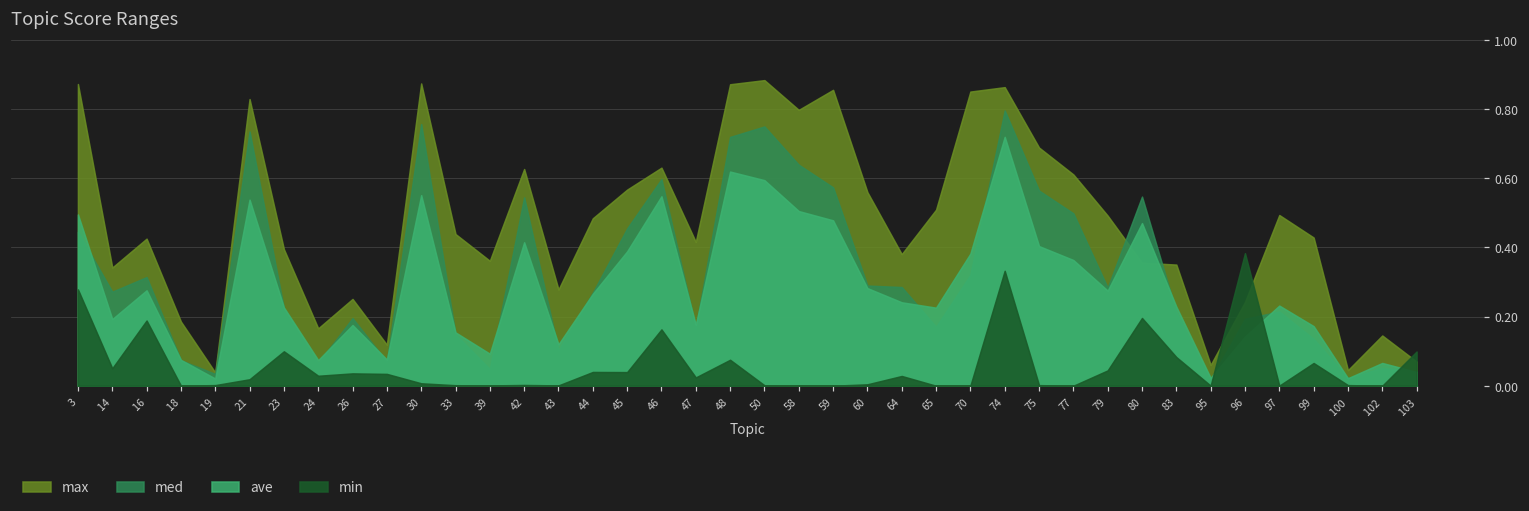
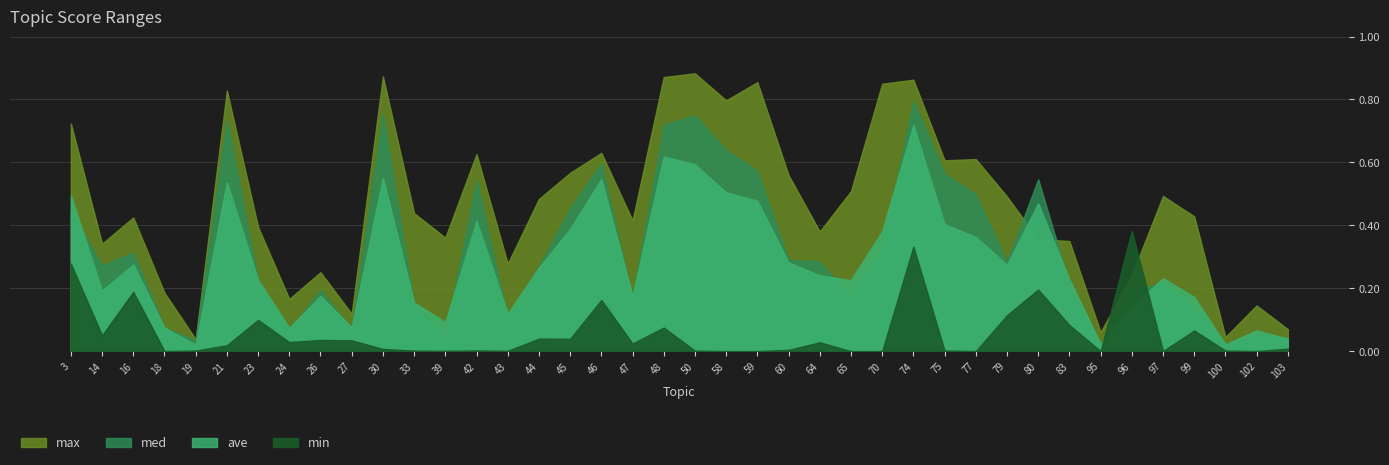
  {
    "max": {
-     "3": 0.87,
+     "3": 0.72,
      "14": 0.34,
      "16": 0.43,
      "18": 0.19,
      "21": 0.83,
      "23": 0.39,
      "24": 0.17,
      "26": 0.25,
      "27": 0.12,
      "30": 0.87,
      "33": 0.44,
      "39": 0.36,
      "42": 0.63,
      "43": 0.28,
      "44": 0.48,
      "45": 0.57,
      "46": 0.63,
      "47": 0.42,
      "48": 0.87,
      "50": 0.88,
      "58": 0.80,
      "59": 0.86,
      "60": 0.56,
      "64": 0.38,
      "65": 0.51,
      "70": 0.85,
      "74": 0.86,
-     "75": 0.69,
+     "75": 0.61,
      "77": 0.61,
      "79": 0.49,
      "80": 0.36,
      "83": 0.35,
      "95": 0.06,
      "96": 0.24,
      "97": 0.49,
      "99": 0.43,
      "100": 0.05,
      "102": 0.15,
      "103": 0.07
    },
    "min": {
      "3": 0.28,
      "14": 0.05,
      "16": 0.19,
      "21": 0.02,
      "23": 0.10,
      "24": 0.03,
      "26": 0.04,
      "27": 0.03,
      "44": 0.04,
      "45": 0.04,
      "46": 0.16,
      "47": 0.02,
      "48": 0.08,
      "58": 0.00,
      "59": 0.00,
      "64": 0.03,
      "65": 0.00,
      "70": 0.00,
      "74": 0.33,
      "77": 0.00,
-     "79": 0.04,
+     "79": 0.11,
      "80": 0.20,
      "83": 0.08,
      "96": 0.38,
      "99": 0.07,
      "102": 0.00,
-     "103": 0.10
+     "103": 0.01
    }
  }
